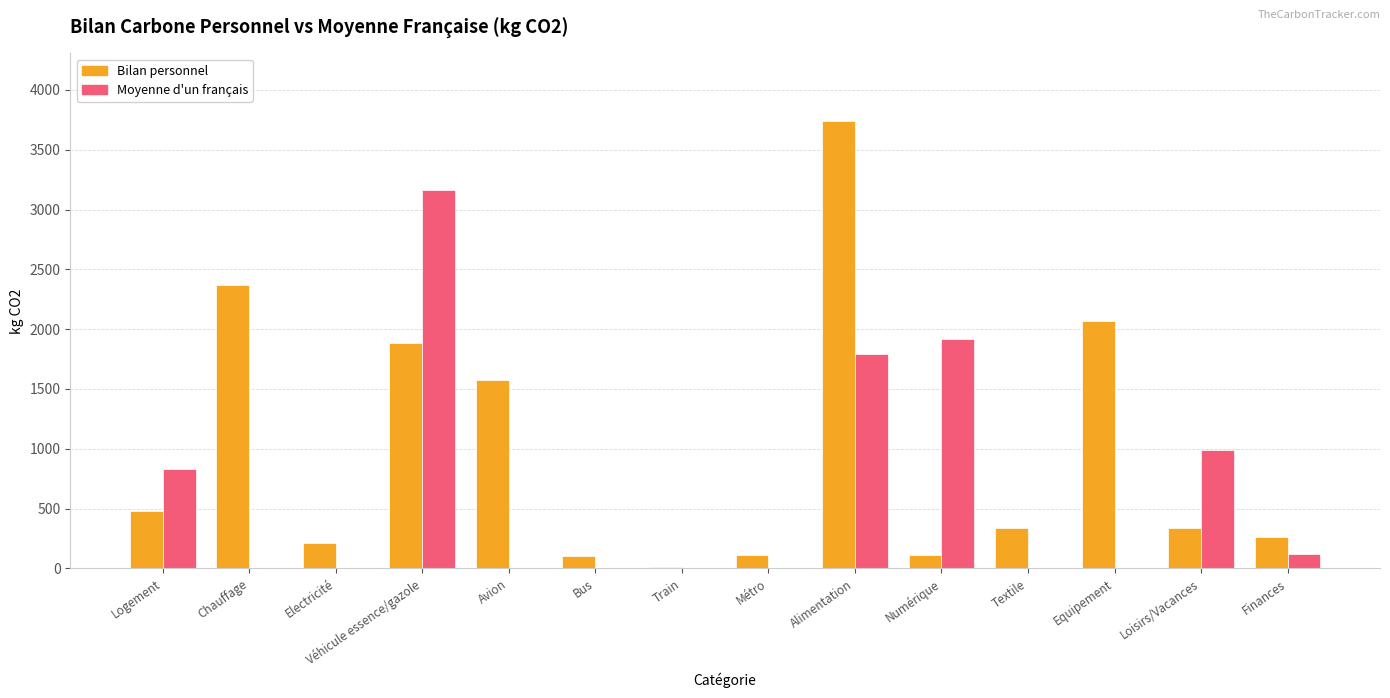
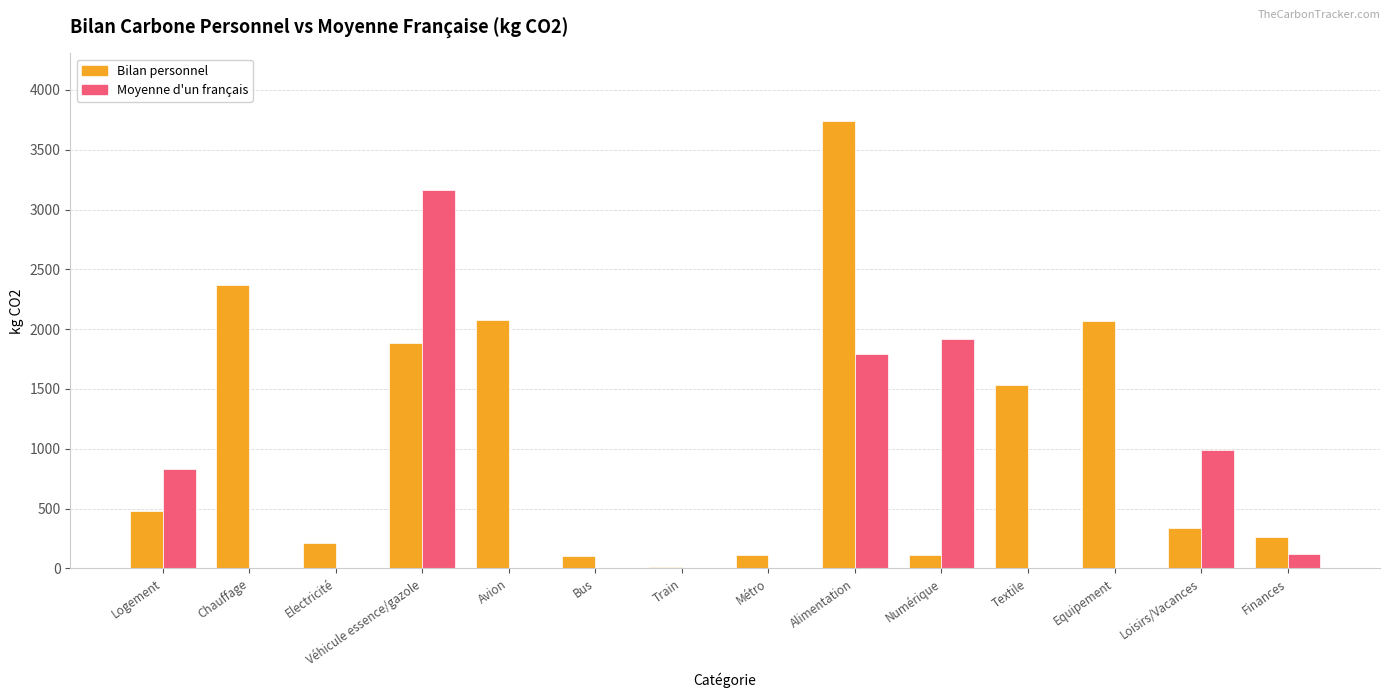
  {
    "Bilan personnel": {
      "Logement": 480,
      "Chauffage": 2370,
      "Electricité": 210,
      "Véhicule essence/gazole": 1890,
-     "Avion": 1580,
+     "Avion": 2080,
      "Bus": 100,
      "Métro": 110,
      "Alimentation": 3740,
      "Numérique": 110,
-     "Textile": 340,
+     "Textile": 1540,
      "Equipement": 2070,
      "Loisirs/Vacances": 340,
      "Finances": 270
    },
    "Moyenne d'un français": {
      "Logement": 830,
      "Chauffage": 0,
      "Electricité": 0,
      "Véhicule essence/gazole": 3170,
      "Avion": 0,
      "Bus": 0,
      "Train": 0,
      "Métro": 0,
      "Alimentation": 1790,
      "Numérique": 1920,
      "Textile": 0,
      "Equipement": 0,
      "Loisirs/Vacances": 990,
      "Finances": 120
    }
  }
